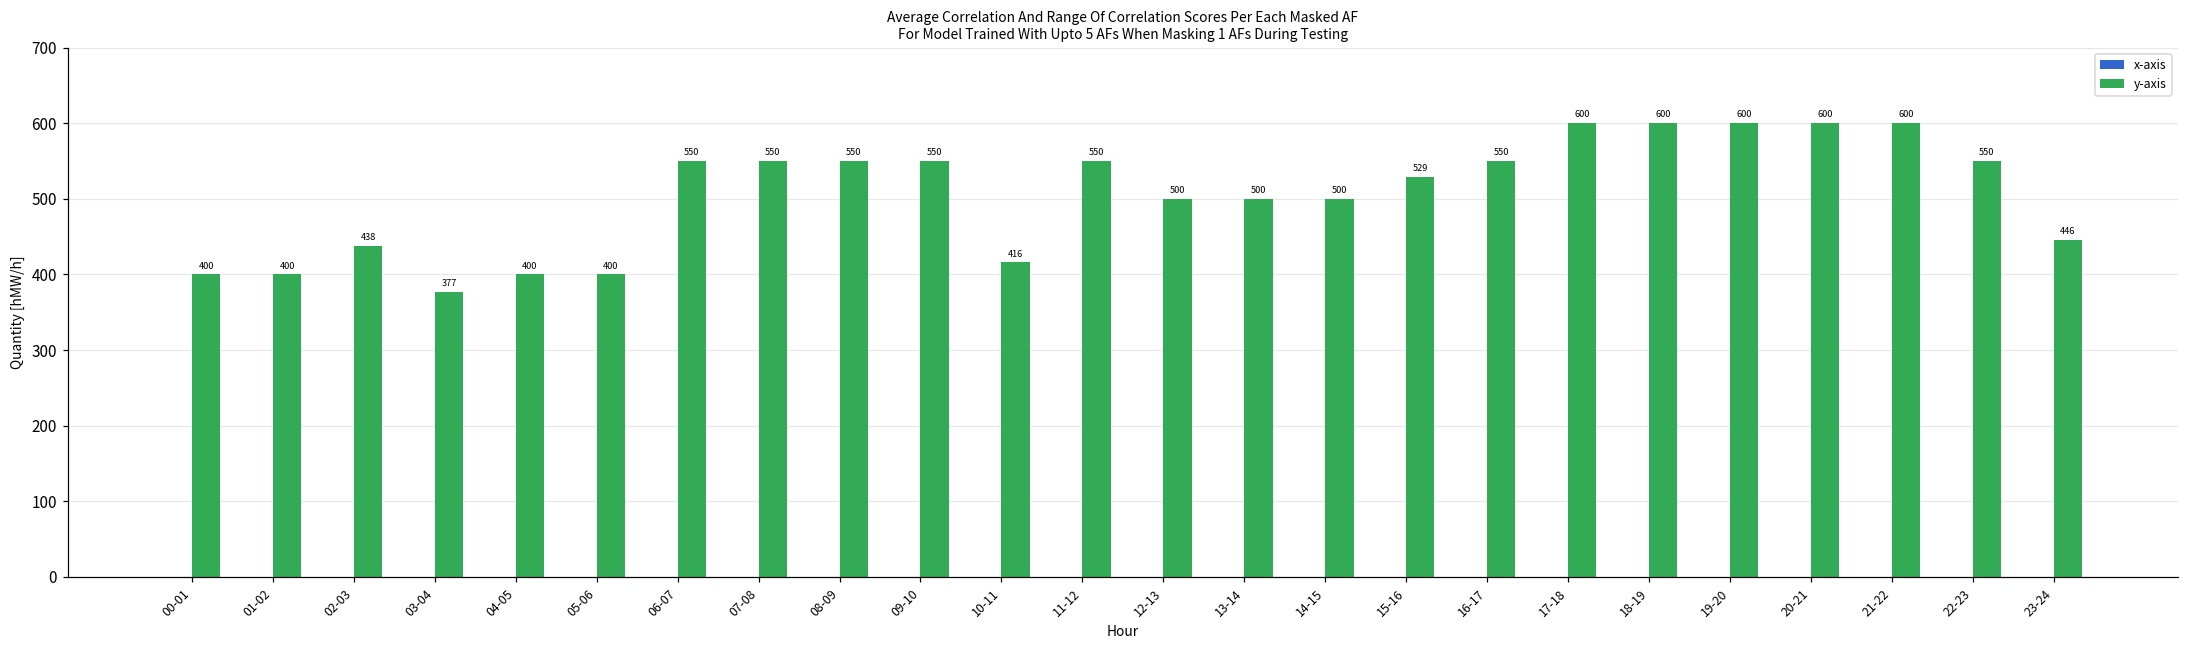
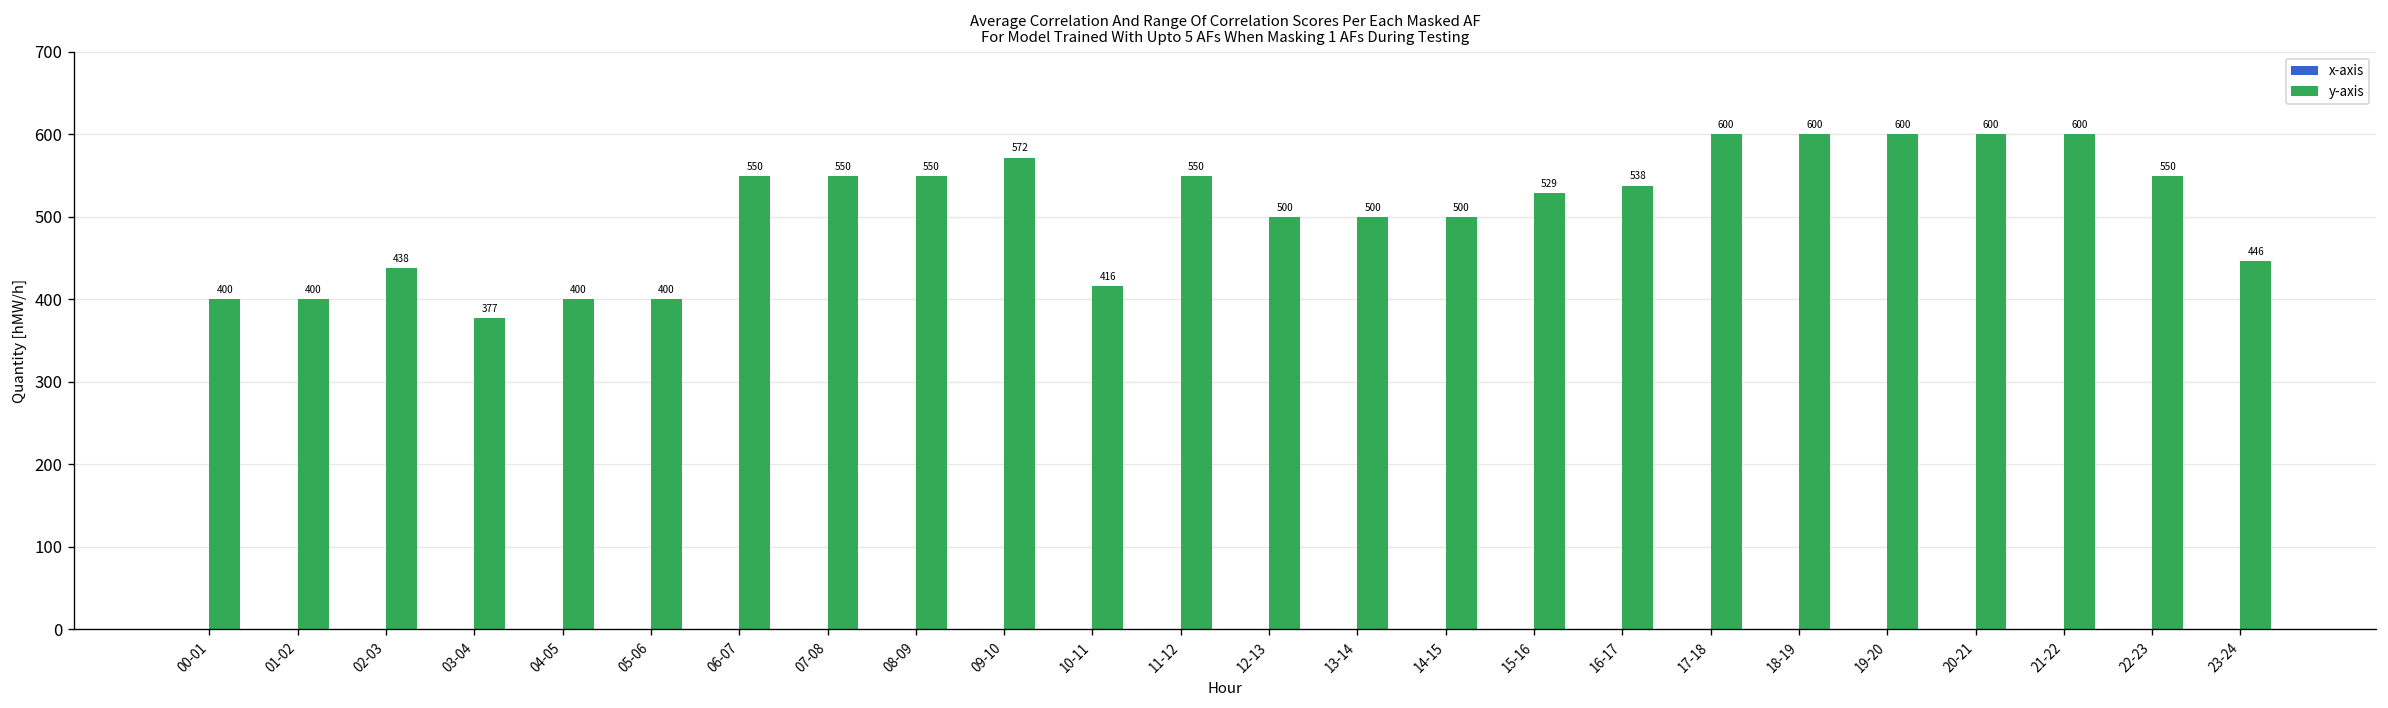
  {
    "x-axis": {
      "00-01": 0,
      "01-02": 0,
      "02-03": 0,
      "03-04": 0,
      "04-05": 0,
      "05-06": 0,
      "06-07": 0,
      "07-08": 0,
      "08-09": 0,
      "09-10": 0,
      "10-11": 0,
      "11-12": 0,
      "12-13": 0,
      "13-14": 0,
      "14-15": 0,
      "15-16": 0,
      "16-17": 0,
      "17-18": 0,
      "18-19": 0,
      "19-20": 0,
      "20-21": 0,
      "21-22": 0,
      "22-23": 0,
      "23-24": 0
    },
    "y-axis": {
      "00-01": 400,
      "01-02": 400,
      "02-03": 438,
      "03-04": 377,
      "04-05": 400,
      "05-06": 400,
      "06-07": 550,
      "07-08": 550,
      "08-09": 550,
-     "09-10": 550,
+     "09-10": 572,
      "10-11": 416,
      "11-12": 550,
      "12-13": 500,
      "13-14": 500,
      "14-15": 500,
      "15-16": 529,
-     "16-17": 550,
+     "16-17": 538,
      "17-18": 600,
      "18-19": 600,
      "19-20": 600,
      "20-21": 600,
      "21-22": 600,
      "22-23": 550,
      "23-24": 446
    }
  }
